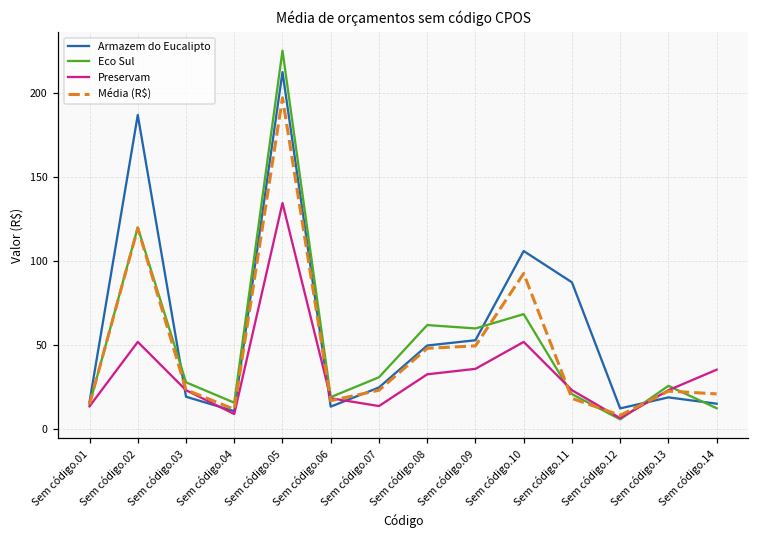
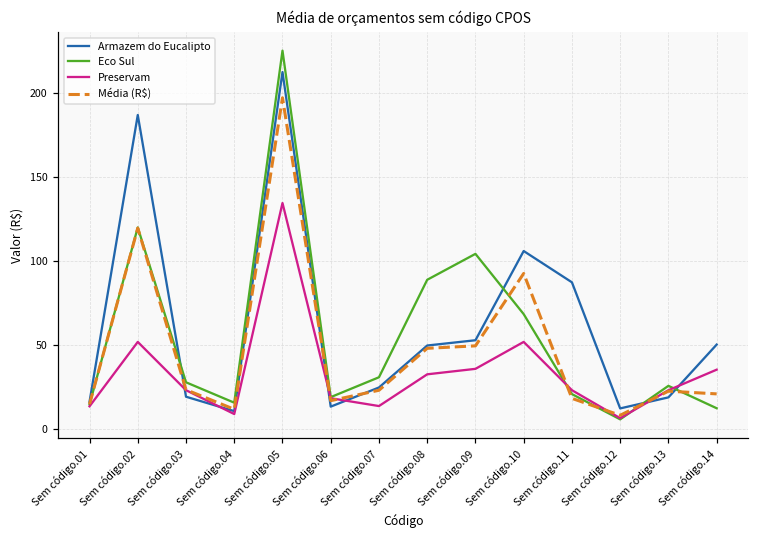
  {
    "Armazem do Eucalipto": {
      "Sem código.02": 187,
      "Sem código.03": 19,
      "Sem código.05": 212,
      "Sem código.06": 14,
      "Sem código.09": 53,
      "Sem código.10": 106,
      "Sem código.11": 87,
      "Sem código.12": 13,
      "Sem código.13": 19,
-     "Sem código.14": 15
+     "Sem código.14": 50
    },
    "Eco Sul": {
      "Sem código.03": 28,
      "Sem código.04": 16,
      "Sem código.05": 225,
      "Sem código.07": 31,
-     "Sem código.08": 62,
-     "Sem código.09": 60,
+     "Sem código.08": 89,
+     "Sem código.09": 104,
      "Sem código.10": 69,
      "Sem código.11": 21,
      "Sem código.13": 26,
      "Sem código.14": 13
    },
    "Preservam": {
      "Sem código.02": 52,
      "Sem código.04": 9,
      "Sem código.05": 135,
      "Sem código.07": 14,
      "Sem código.08": 33,
      "Sem código.09": 36,
      "Sem código.10": 52,
      "Sem código.11": 23,
      "Sem código.14": 36
    },
    "Média (R$)": {
      "Sem código.05": 197,
      "Sem código.09": 50,
      "Sem código.10": 93,
      "Sem código.11": 18,
      "Sem código.12": 8,
      "Sem código.14": 21
    }
  }
